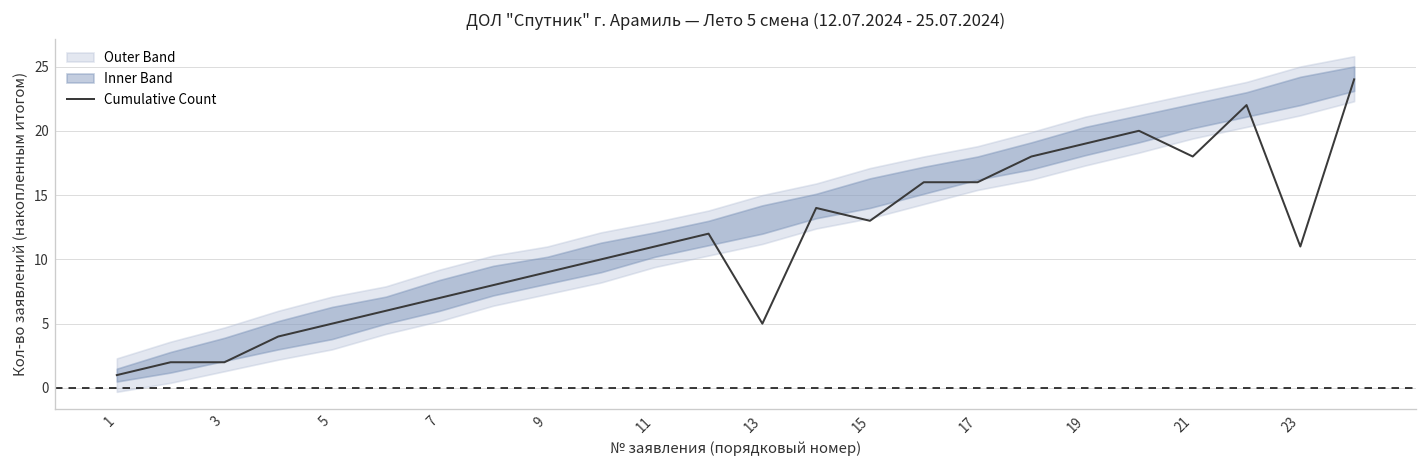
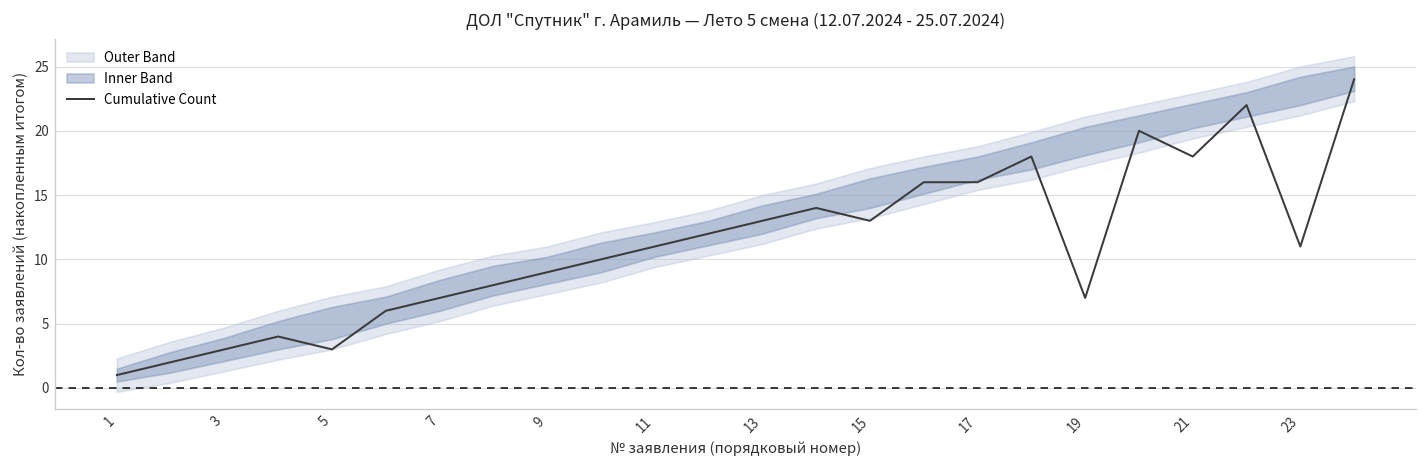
  {
    "Cumulative Count": {
      "1": 1,
-     "3": 2,
-     "5": 5,
+     "3": 3,
+     "5": 3,
      "7": 7,
      "9": 9,
      "11": 11,
-     "13": 5,
+     "13": 13,
      "15": 13,
      "17": 16,
-     "19": 19,
+     "19": 7,
      "21": 18,
      "23": 11
    }
  }
